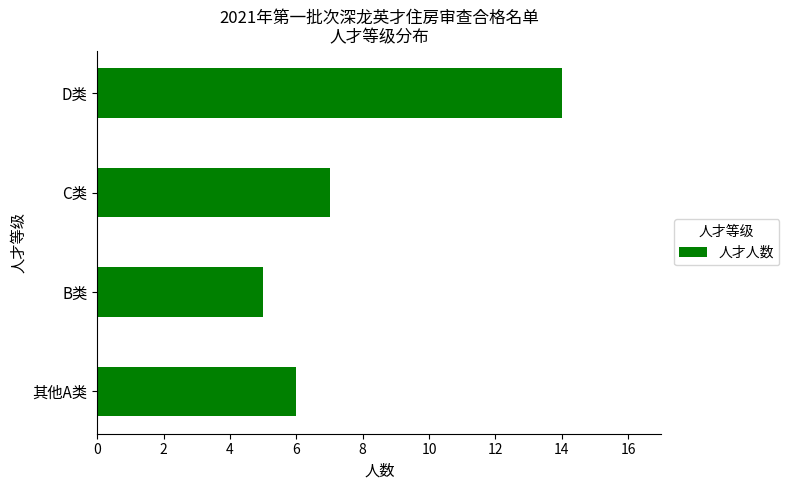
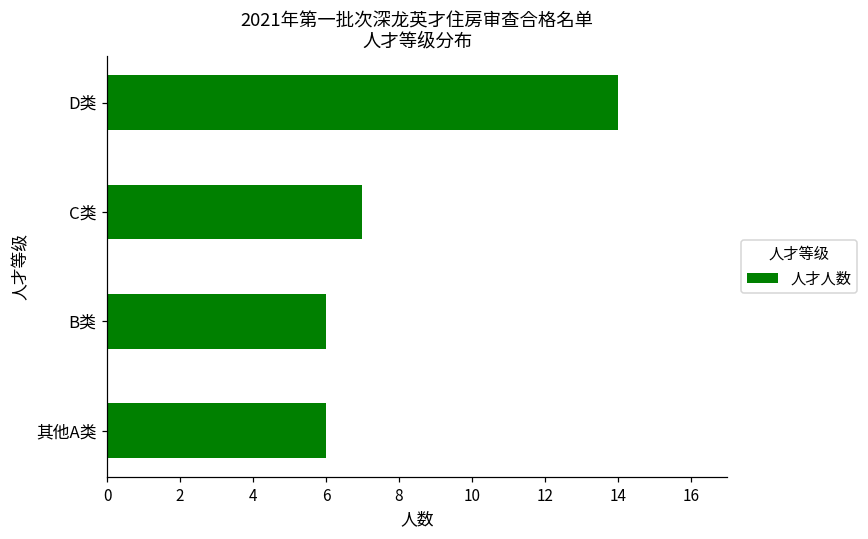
  {
    "D类": 14,
    "C类": 7,
-   "B类": 5,
+   "B类": 6,
    "其他A类": 6
  }
